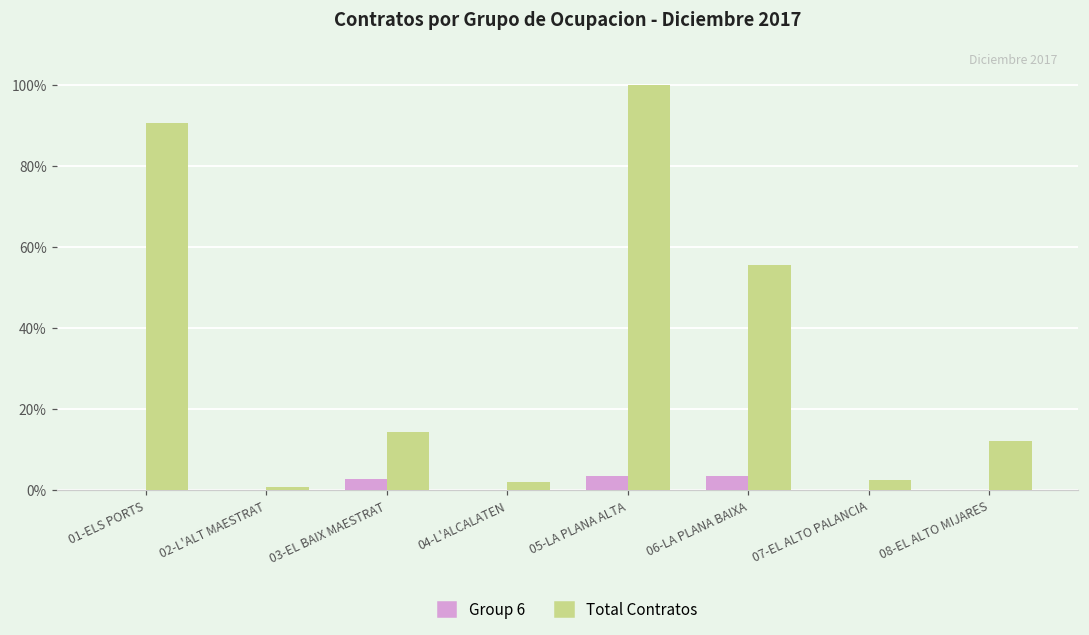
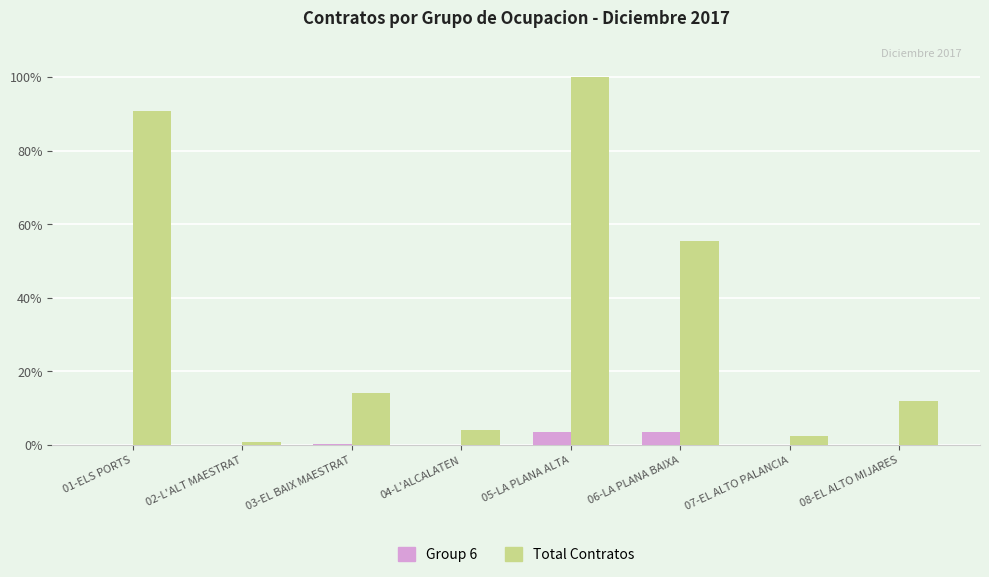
  {
    "Group 6": {
      "02-L'ALT MAESTRAT": "0%",
-     "03-EL BAIX MAESTRAT": "3%",
+     "03-EL BAIX MAESTRAT": "0%",
      "05-LA PLANA ALTA": "4%",
      "06-LA PLANA BAIXA": "4%"
    },
    "Total Contratos": {
      "01-ELS PORTS": "91%",
      "02-L'ALT MAESTRAT": "1%",
      "03-EL BAIX MAESTRAT": "14%",
-     "04-L'ALCALATEN": "2%",
+     "04-L'ALCALATEN": "4%",
      "05-LA PLANA ALTA": "100%",
      "06-LA PLANA BAIXA": "55%",
      "07-EL ALTO PALANCIA": "2%",
      "08-EL ALTO MIJARES": "12%"
    }
  }
